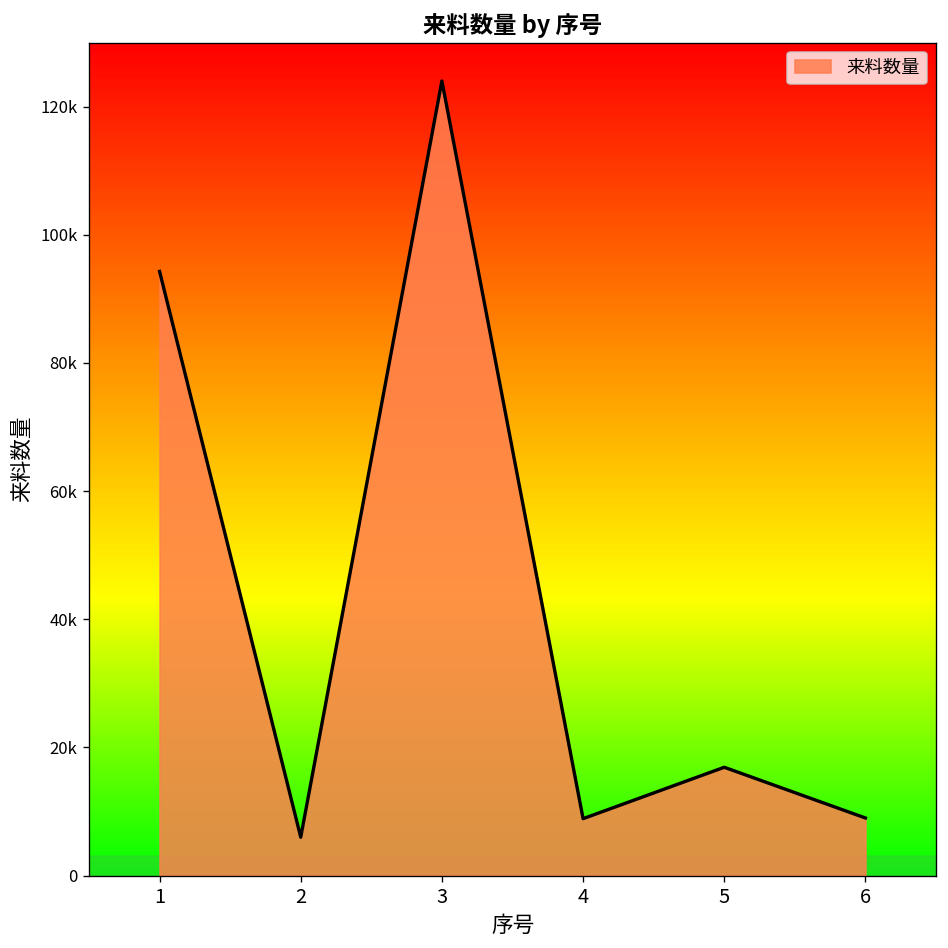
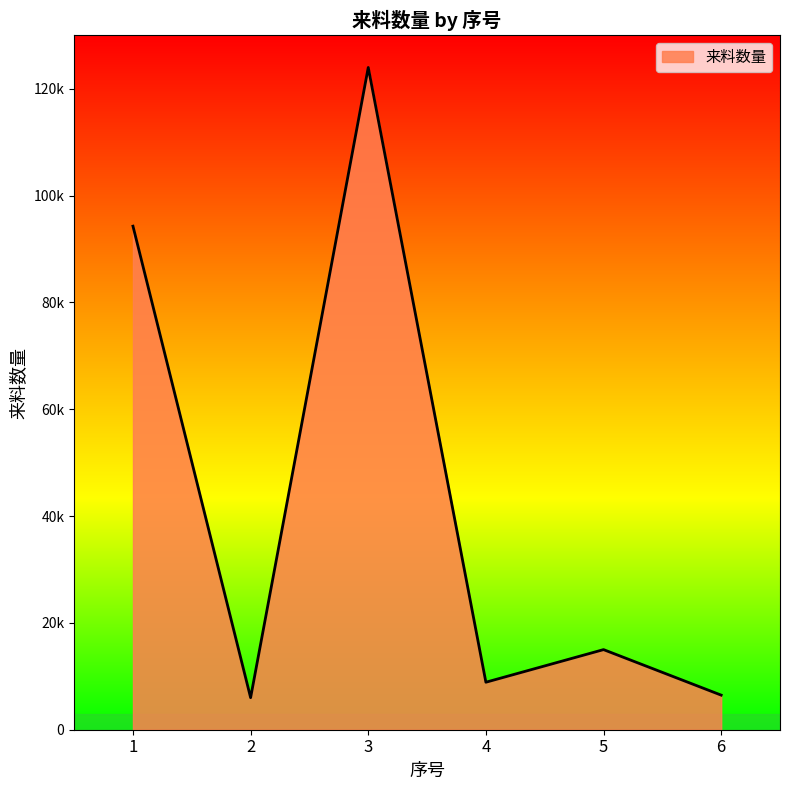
  {
    "1": 94000,
    "2": 6000,
    "3": 124000,
    "4": 9000,
-   "5": 17000,
-   "6": 9000
+   "5": 15000,
+   "6": 6000
  }
